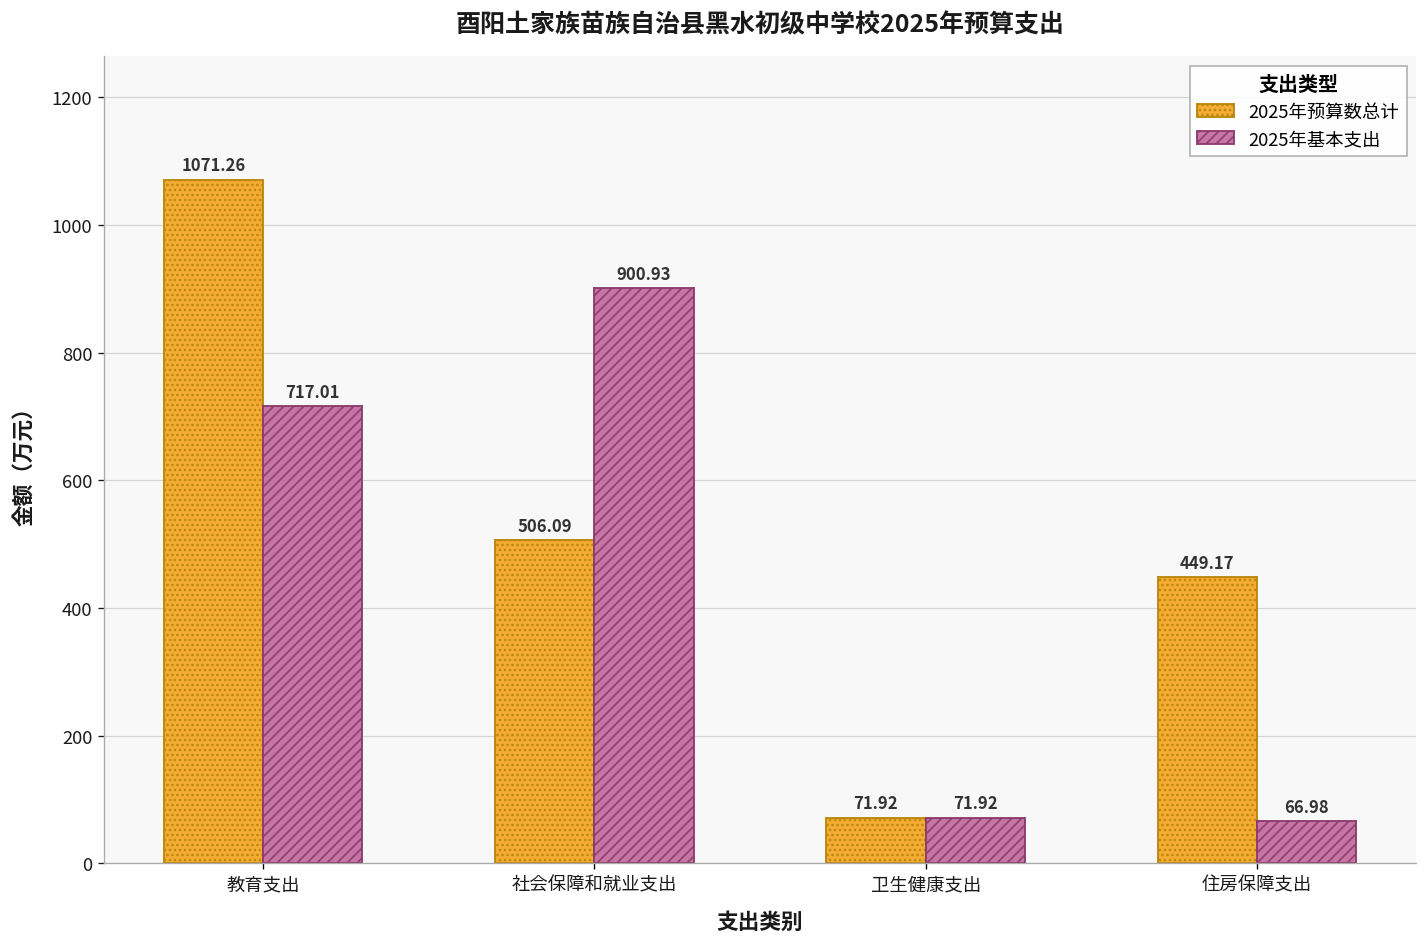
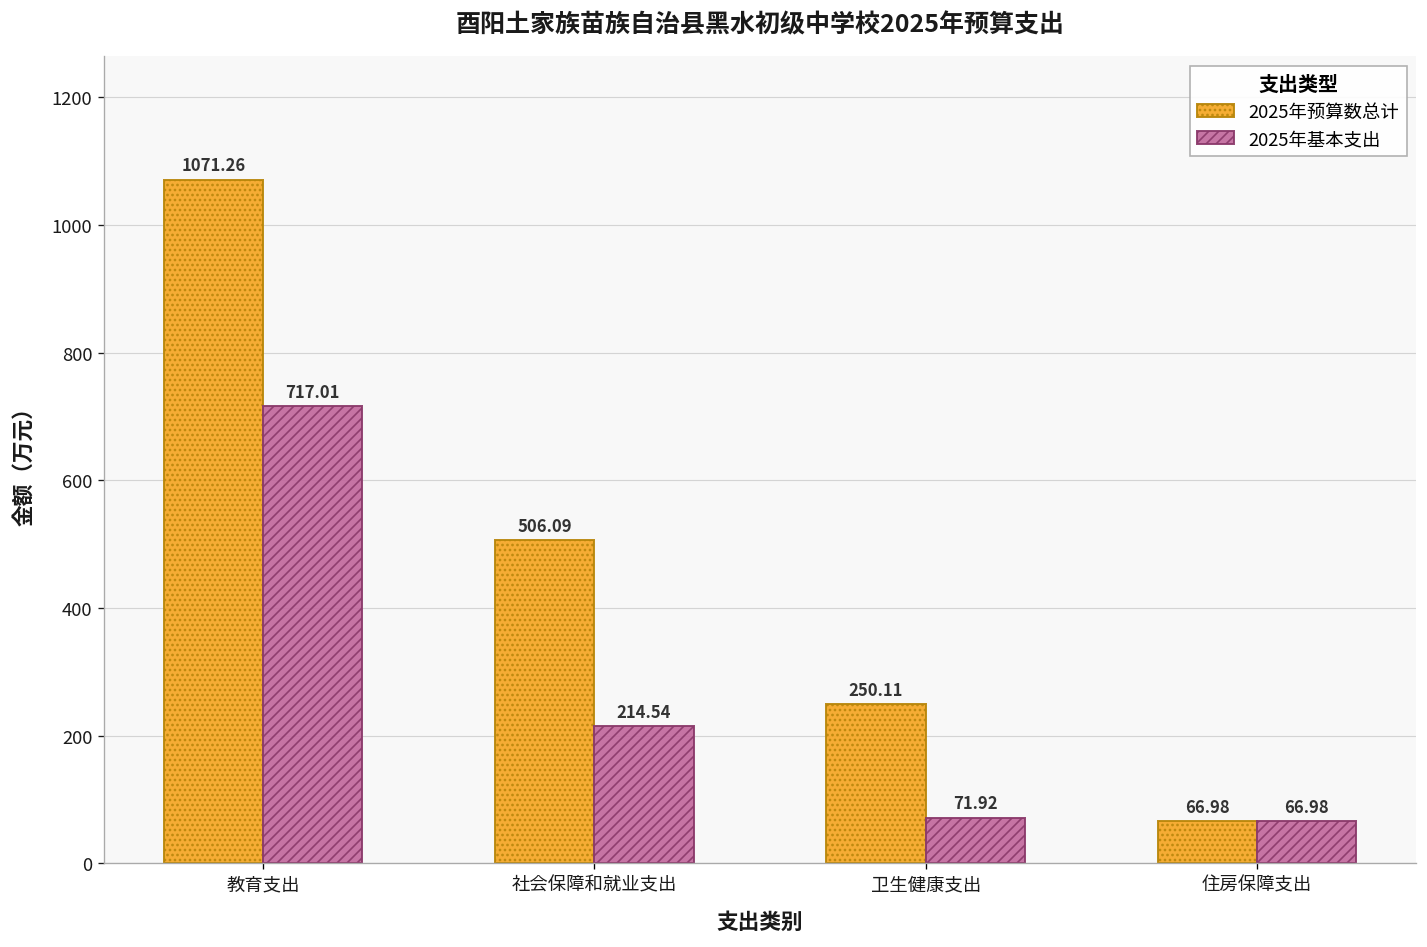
  {
    "2025年预算数总计": {
      "教育支出": 1071.26,
      "社会保障和就业支出": 506.09,
-     "卫生健康支出": 71.92,
-     "住房保障支出": 449.17
+     "卫生健康支出": 250.11,
+     "住房保障支出": 66.98
    },
    "2025年基本支出": {
      "教育支出": 717.01,
-     "社会保障和就业支出": 900.93,
+     "社会保障和就业支出": 214.54,
      "卫生健康支出": 71.92,
      "住房保障支出": 66.98
    }
  }
